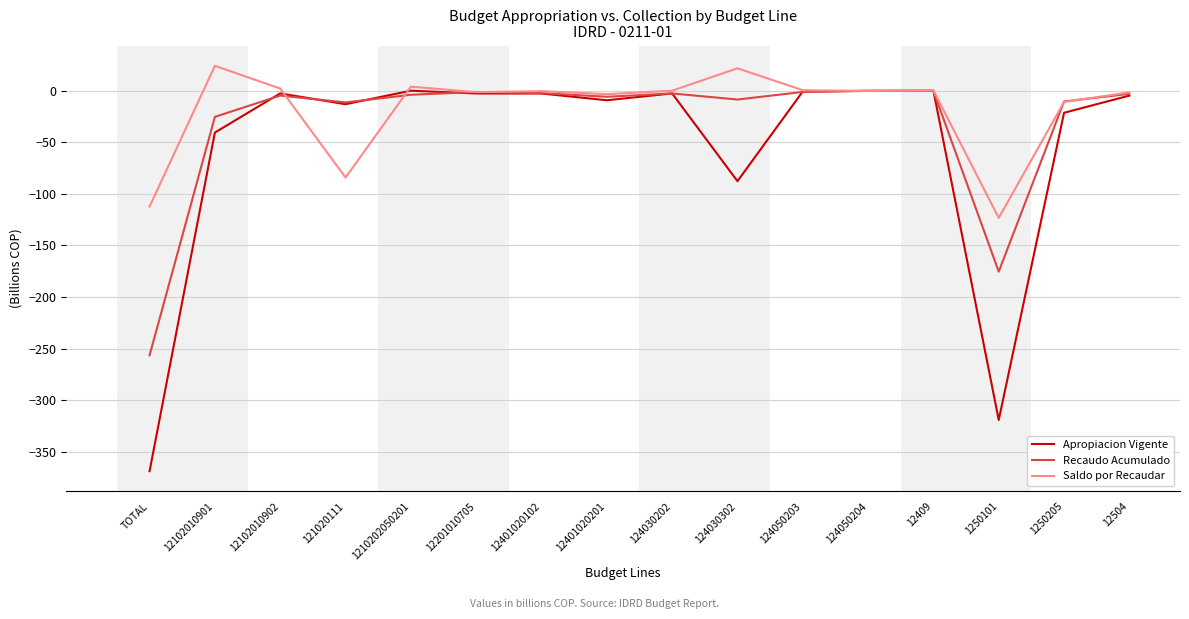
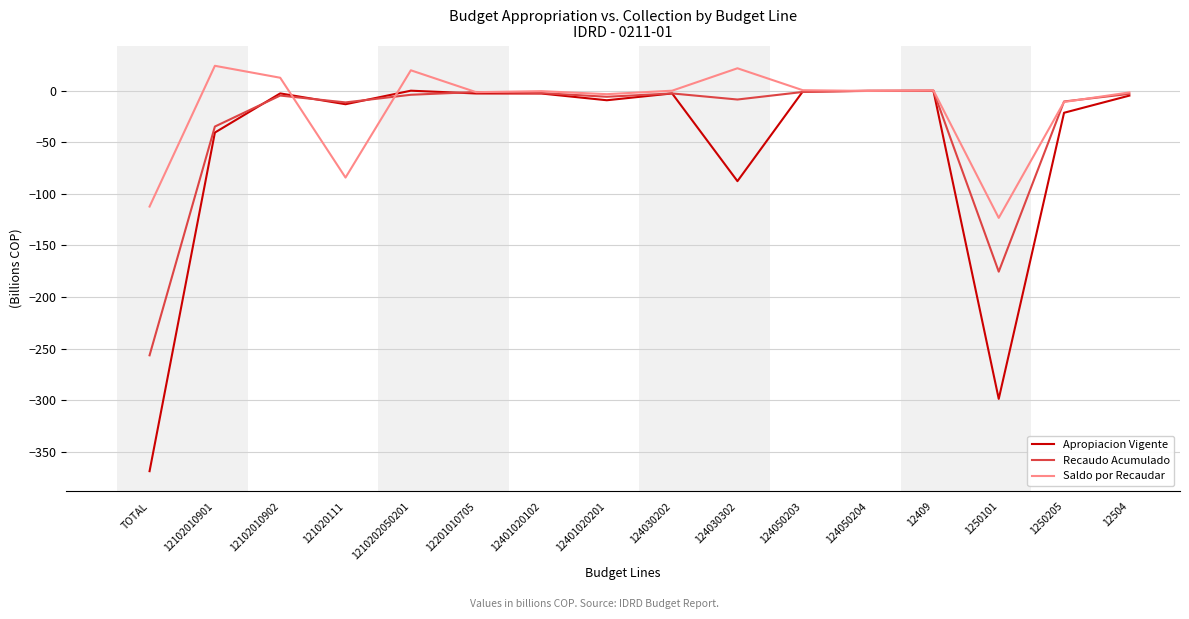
  {
    "Apropiacion Vigente": {
      "TOTAL": -369,
      "12102010901": -41,
      "1210202050201": 0,
      "12401020201": -9,
      "124030302": -88,
-     "1250101": -319,
+     "1250101": -299,
      "1250205": -21
    },
    "Recaudo Acumulado": {
      "TOTAL": -256,
-     "12102010901": -25,
+     "12102010901": -35,
      "1210202050201": -4,
      "12401020201": -6,
      "124030302": -9,
      "1250101": -175
    },
    "Saldo por Recaudar": {
      "TOTAL": -112,
      "12102010901": 24,
-     "12102010902": 2,
+     "12102010902": 13,
      "121020111": -84,
-     "1210202050201": 4,
+     "1210202050201": 20,
      "12401020201": -3,
      "124030202": 0,
      "124030302": 22,
      "1250101": -123
    }
  }
